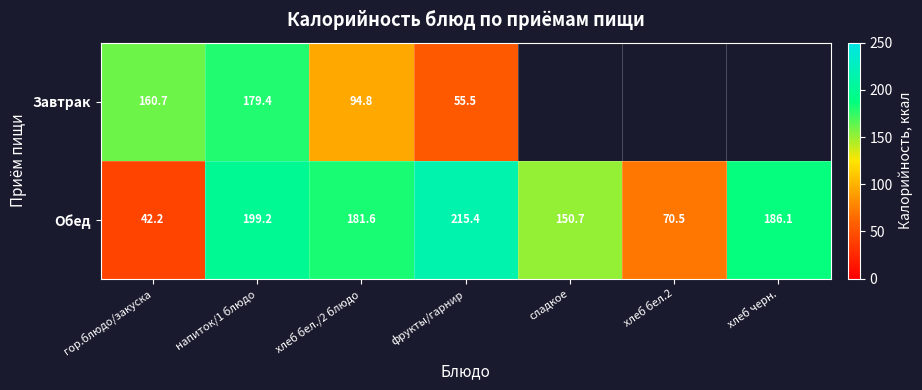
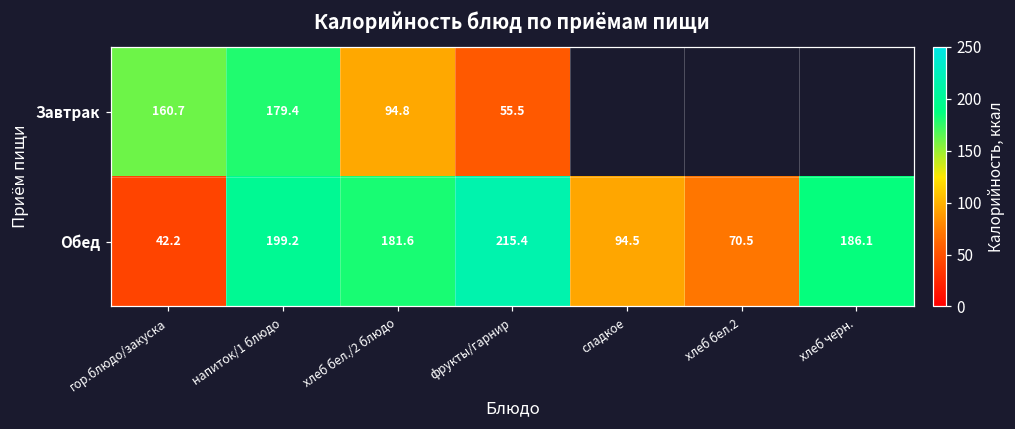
  {
    "Завтрак": {
      "гор.блюдо/закуска": 160.7,
      "напиток/1 блюдо": 179.4,
      "хлеб бел./2 блюдо": 94.8,
      "фрукты/гарнир": 55.5
    },
    "Обед": {
      "гор.блюдо/закуска": 42.2,
      "напиток/1 блюдо": 199.2,
      "хлеб бел./2 блюдо": 181.6,
      "фрукты/гарнир": 215.4,
-     "сладкое": 150.7,
+     "сладкое": 94.5,
      "хлеб бел.2": 70.5,
      "хлеб черн.": 186.1
    }
  }
